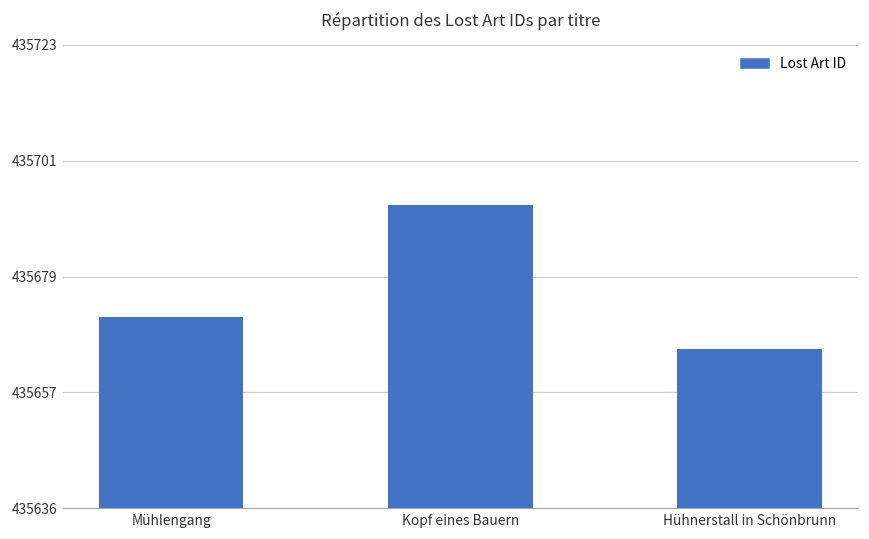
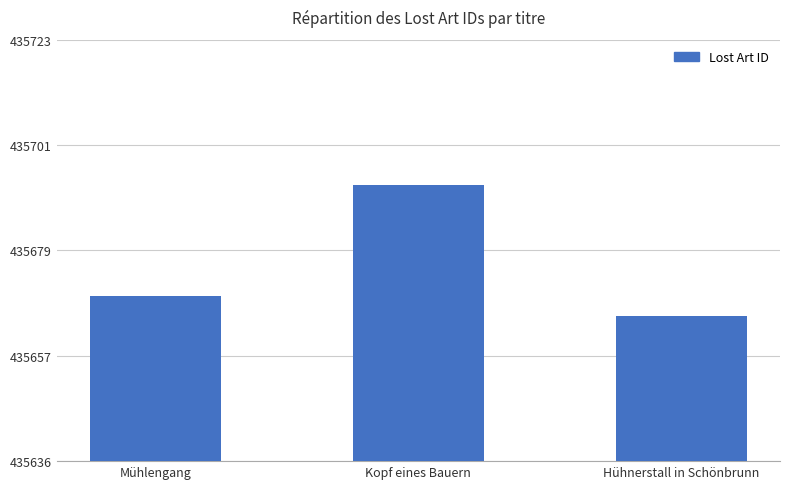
  {
-   "Mühlengang": 435672,
+   "Mühlengang": 435670,
    "Kopf eines Bauern": 435693,
    "Hühnerstall in Schönbrunn": 435666
  }
